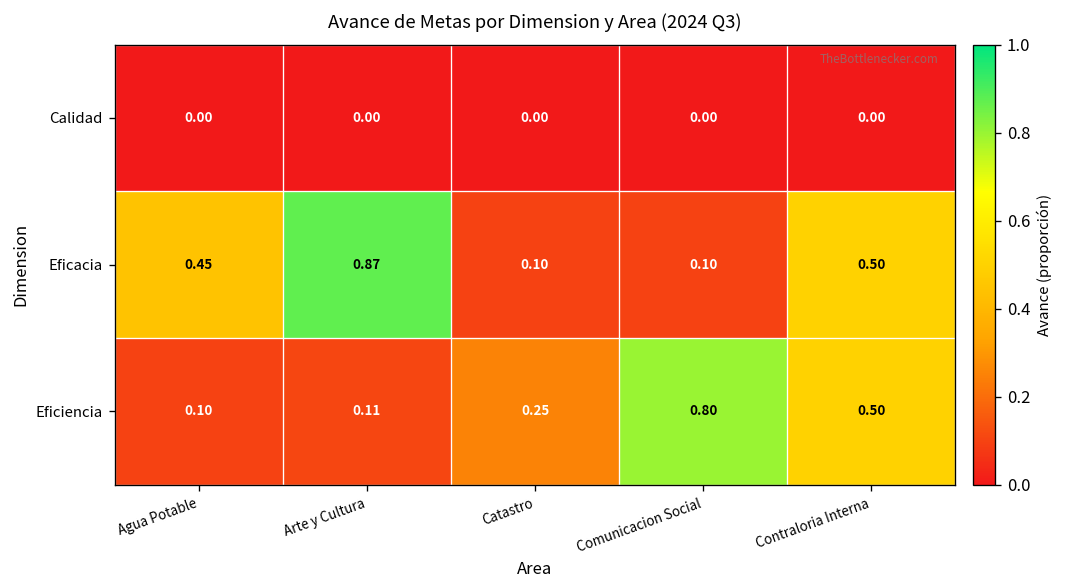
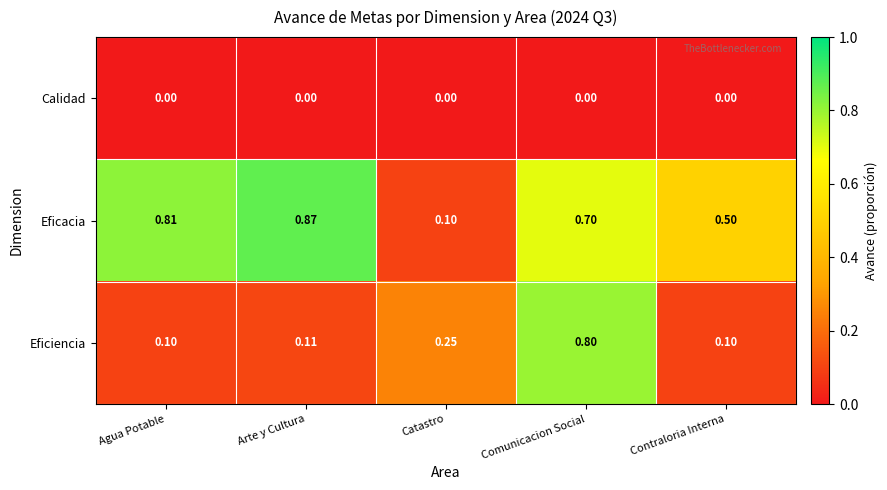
  {
    "Calidad": {
      "Agua Potable": 0.00,
      "Arte y Cultura": 0.00,
      "Catastro": 0.00,
      "Comunicacion Social": 0.00
    },
    "Eficacia": {
-     "Agua Potable": 0.45,
+     "Agua Potable": 0.81,
      "Arte y Cultura": 0.87,
      "Catastro": 0.10,
-     "Comunicacion Social": 0.10,
+     "Comunicacion Social": 0.70,
      "Contraloria Interna": 0.50
    },
    "Eficiencia": {
      "Agua Potable": 0.10,
      "Arte y Cultura": 0.11,
      "Catastro": 0.25,
      "Comunicacion Social": 0.80,
-     "Contraloria Interna": 0.50
+     "Contraloria Interna": 0.10
    }
  }
